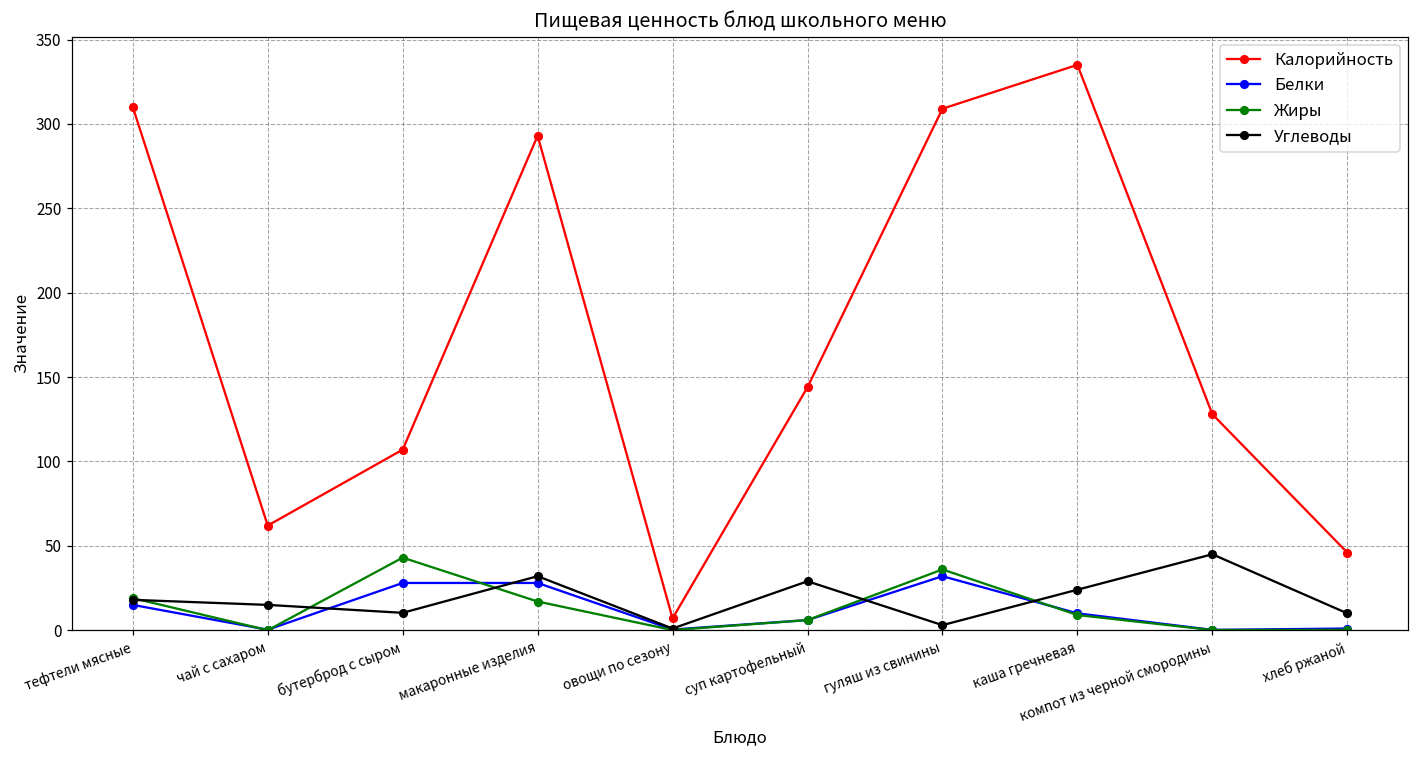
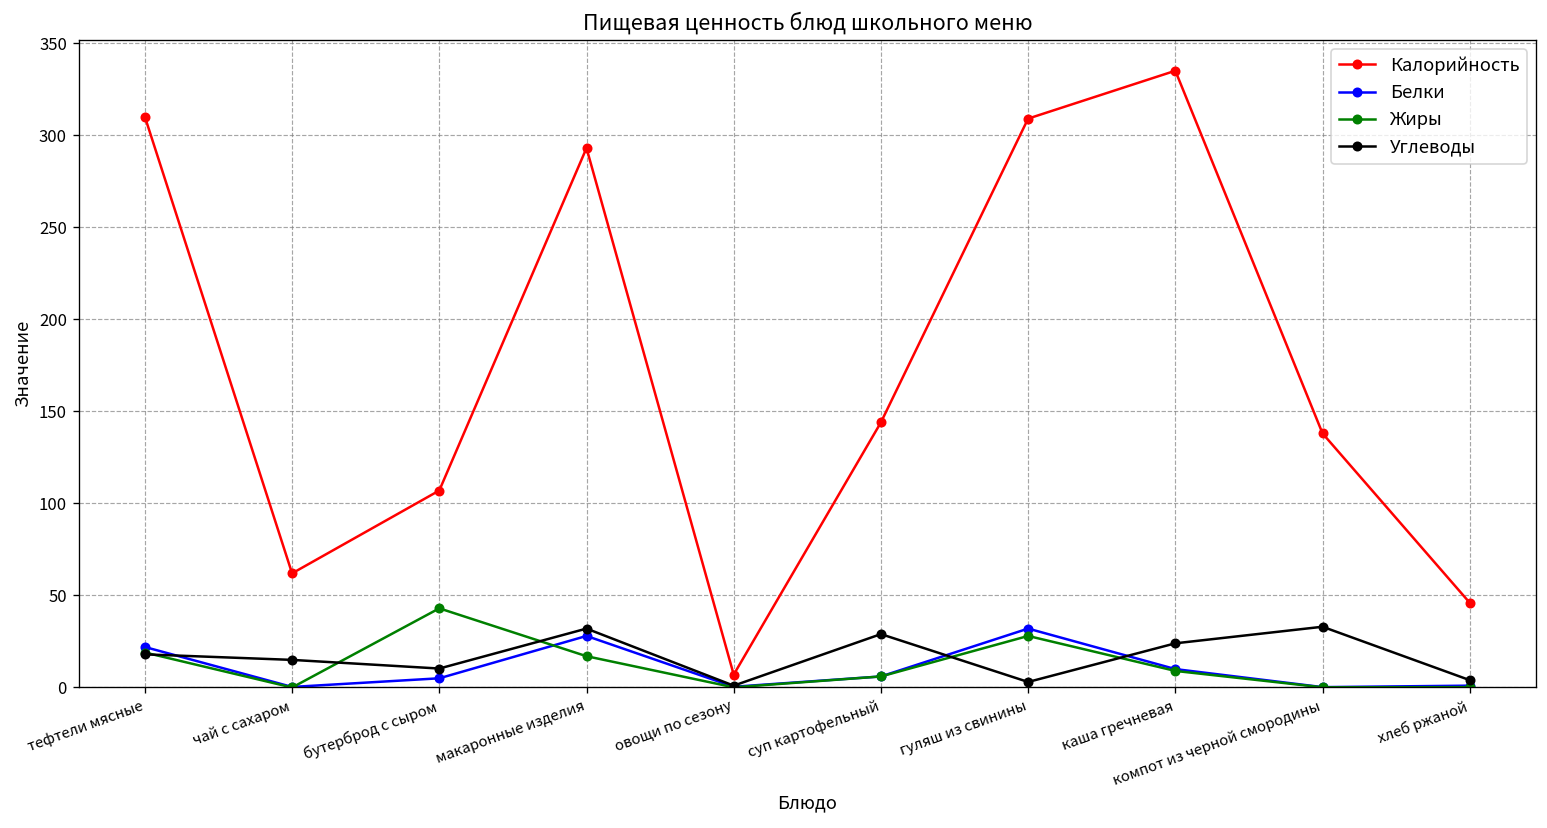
  {
    "Калорийность": {
      "тефтели мясные": 310,
      "чай с сахаром": 62,
      "бутерброд с сыром": 107,
      "макаронные изделия": 293,
      "овощи по сезону": 7,
      "суп картофельный": 144,
      "гуляш из свинины": 309,
      "каша гречневая": 335,
-     "компот из черной смородины": 128,
+     "компот из черной смородины": 138,
      "хлеб ржаной": 46
    },
    "Белки": {
-     "тефтели мясные": 15,
-     "бутерброд с сыром": 28,
+     "тефтели мясные": 22,
+     "бутерброд с сыром": 5,
      "макаронные изделия": 28,
      "гуляш из свинины": 32
    },
    "Жиры": {
      "бутерброд с сыром": 43,
      "макаронные изделия": 17,
-     "гуляш из свинины": 36
+     "гуляш из свинины": 28
    },
    "Углеводы": {
      "чай с сахаром": 15,
      "бутерброд с сыром": 10,
      "макаронные изделия": 32,
      "суп картофельный": 29,
      "гуляш из свинины": 3,
      "каша гречневая": 24,
-     "компот из черной смородины": 45,
-     "хлеб ржаной": 10
+     "компот из черной смородины": 33,
+     "хлеб ржаной": 4
    }
  }
